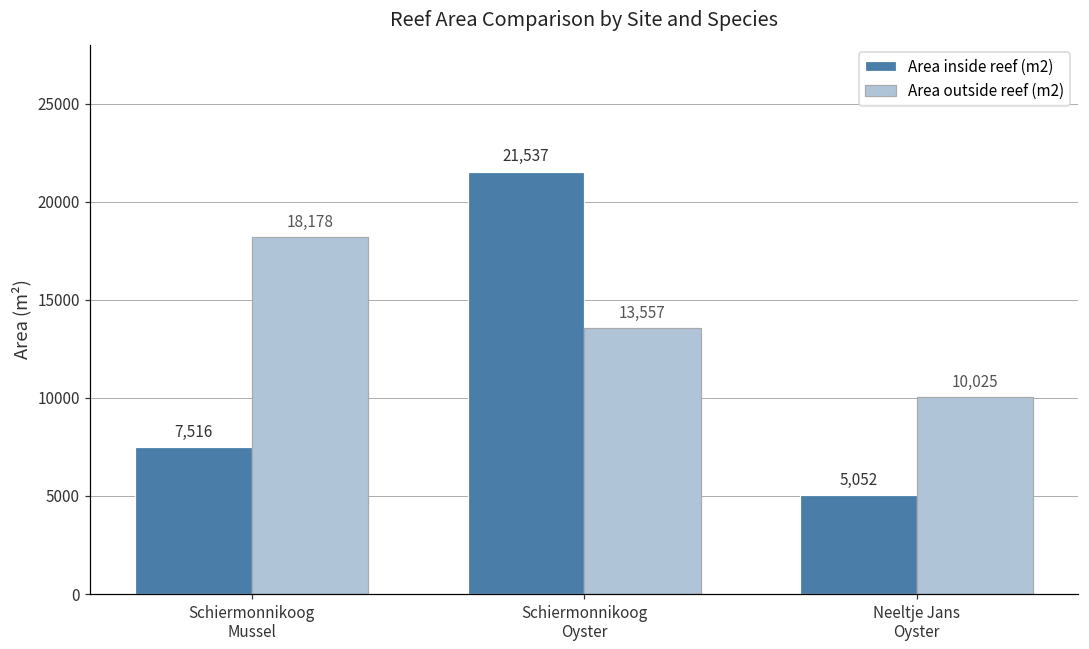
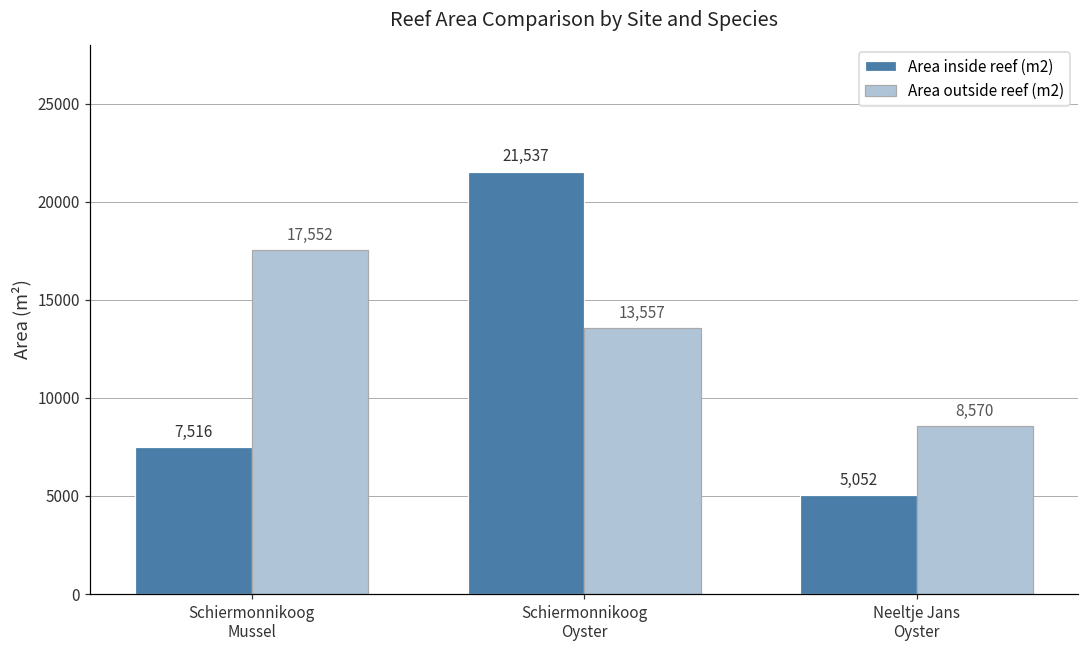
  {
    "Area inside reef (m2)": {
      "Schiermonnikoog Mussel": "7,516",
      "Schiermonnikoog Oyster": "21,537",
      "Neeltje Jans Oyster": "5,052"
    },
    "Area outside reef (m2)": {
-     "Schiermonnikoog Mussel": "18,178",
+     "Schiermonnikoog Mussel": "17,552",
      "Schiermonnikoog Oyster": "13,557",
-     "Neeltje Jans Oyster": "10,025"
+     "Neeltje Jans Oyster": "8,570"
    }
  }
